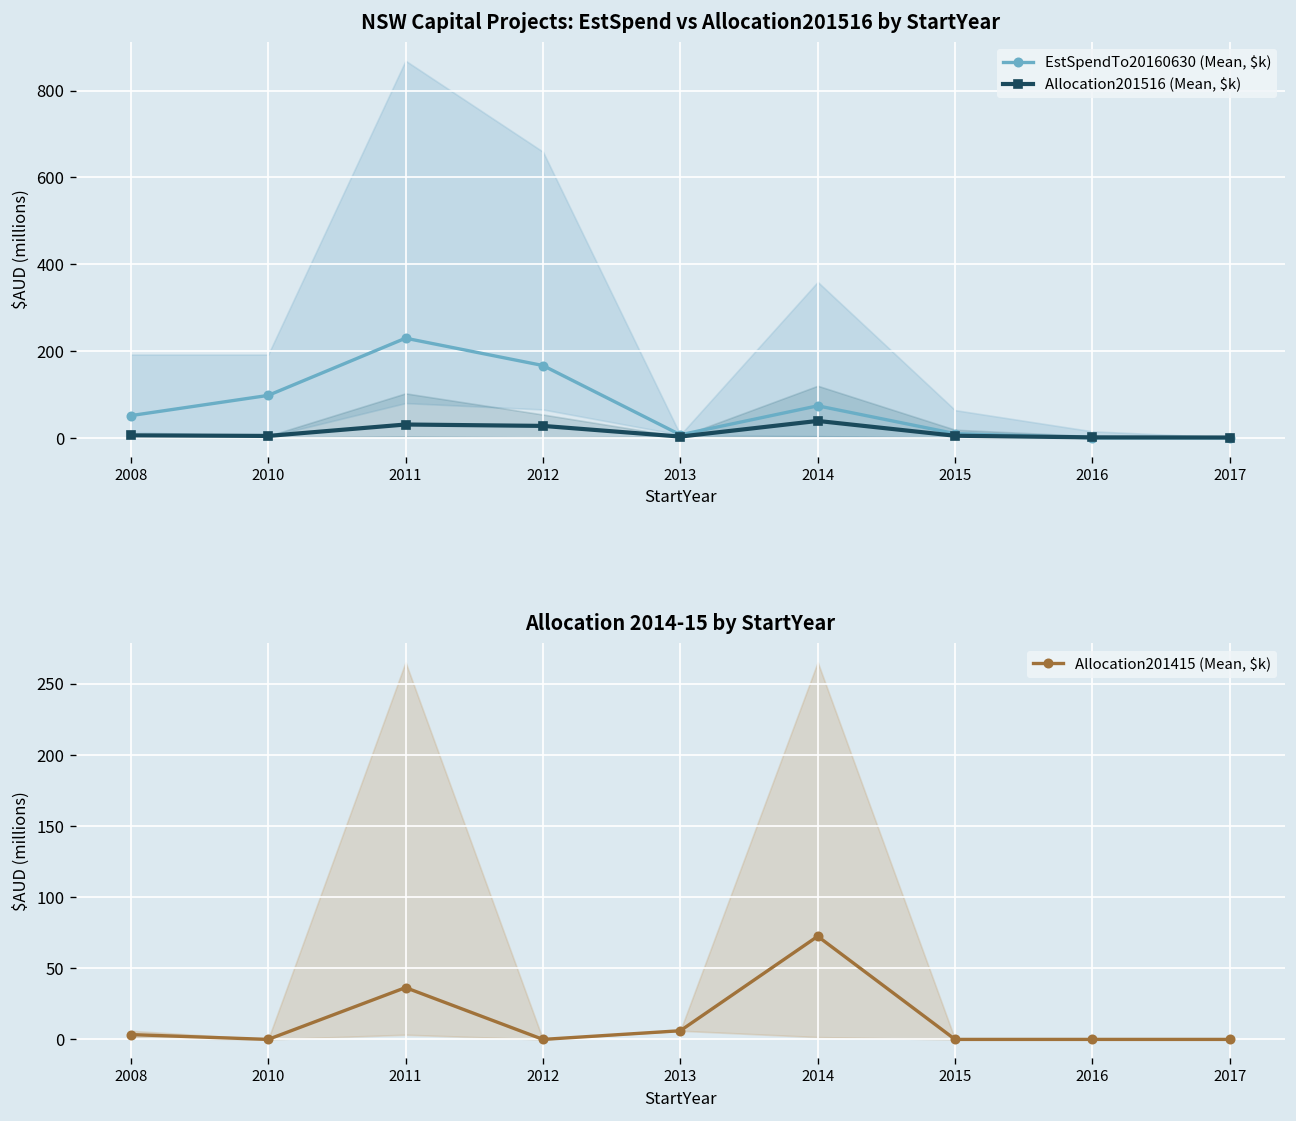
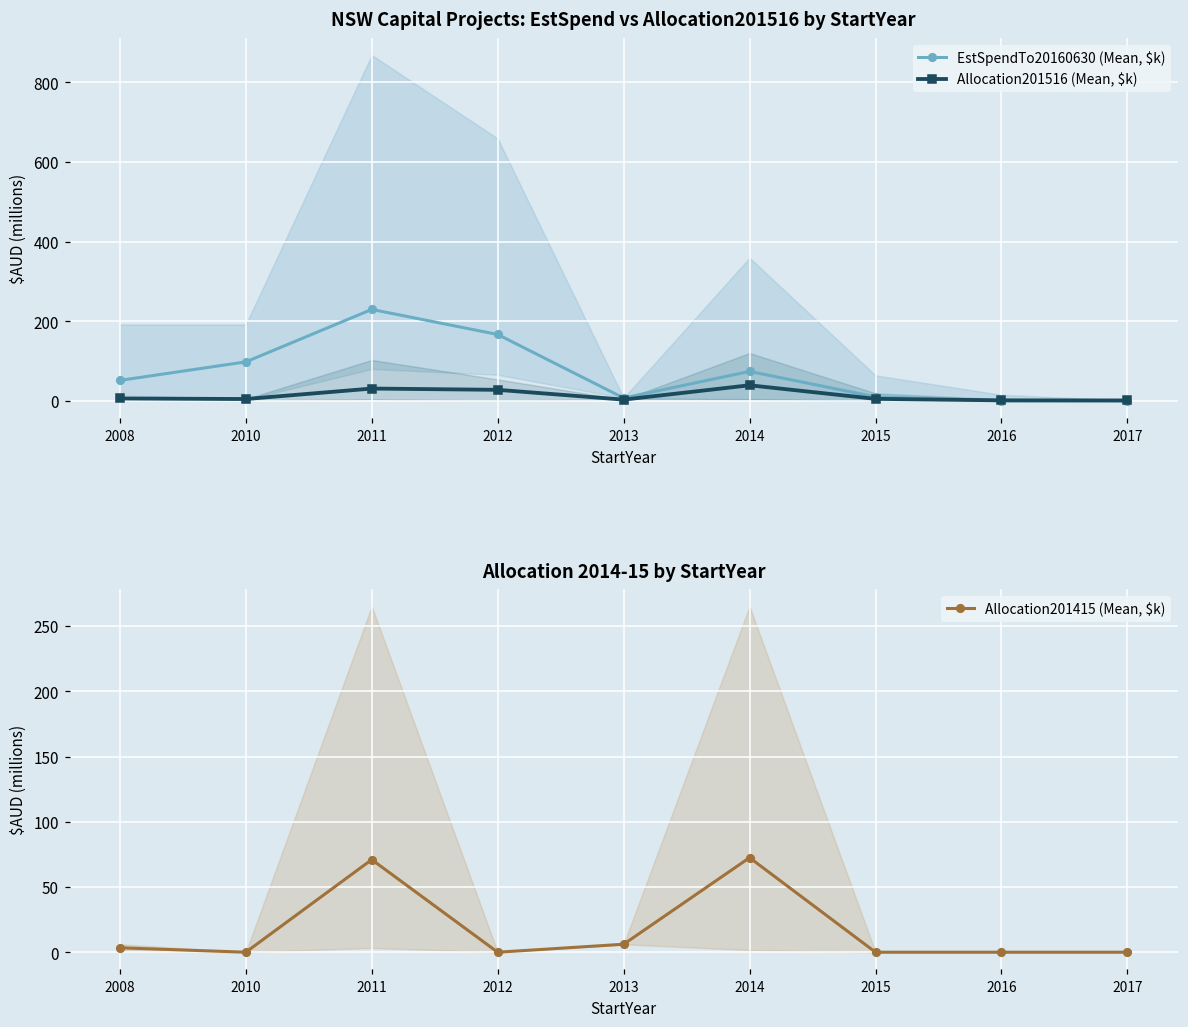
  {
    "Allocation 2014-15 by StartYear": {
      "Allocation201415 (Mean, $k)": {
        "2008": 3,
-       "2011": 36,
+       "2011": 71,
        "2014": 72
      }
    }
  }
